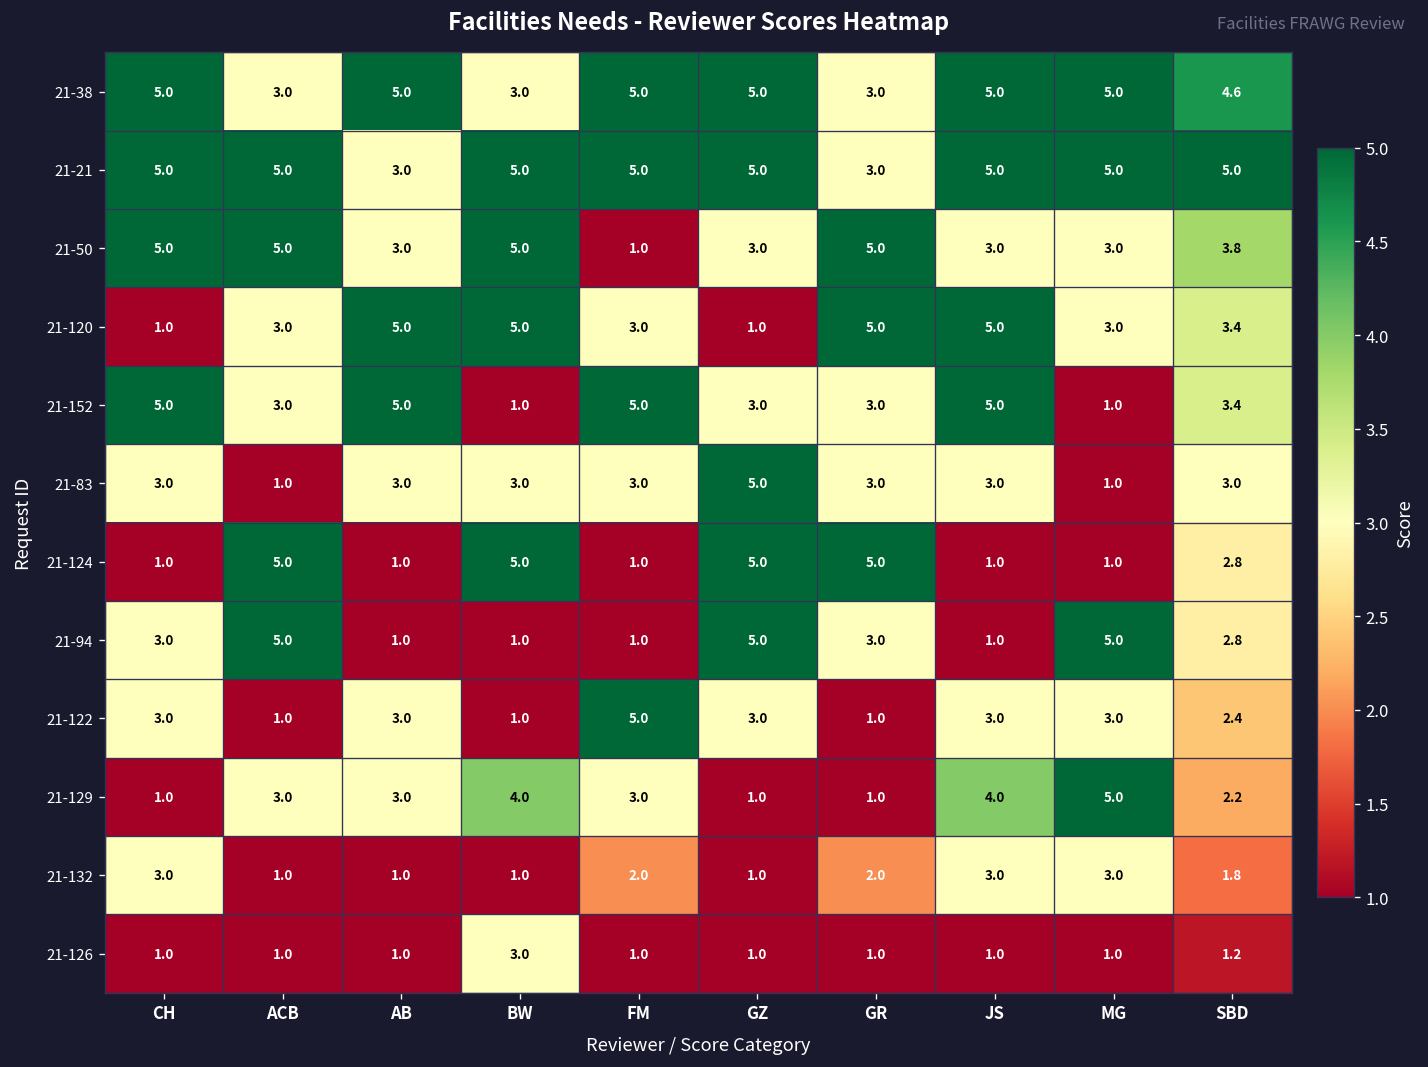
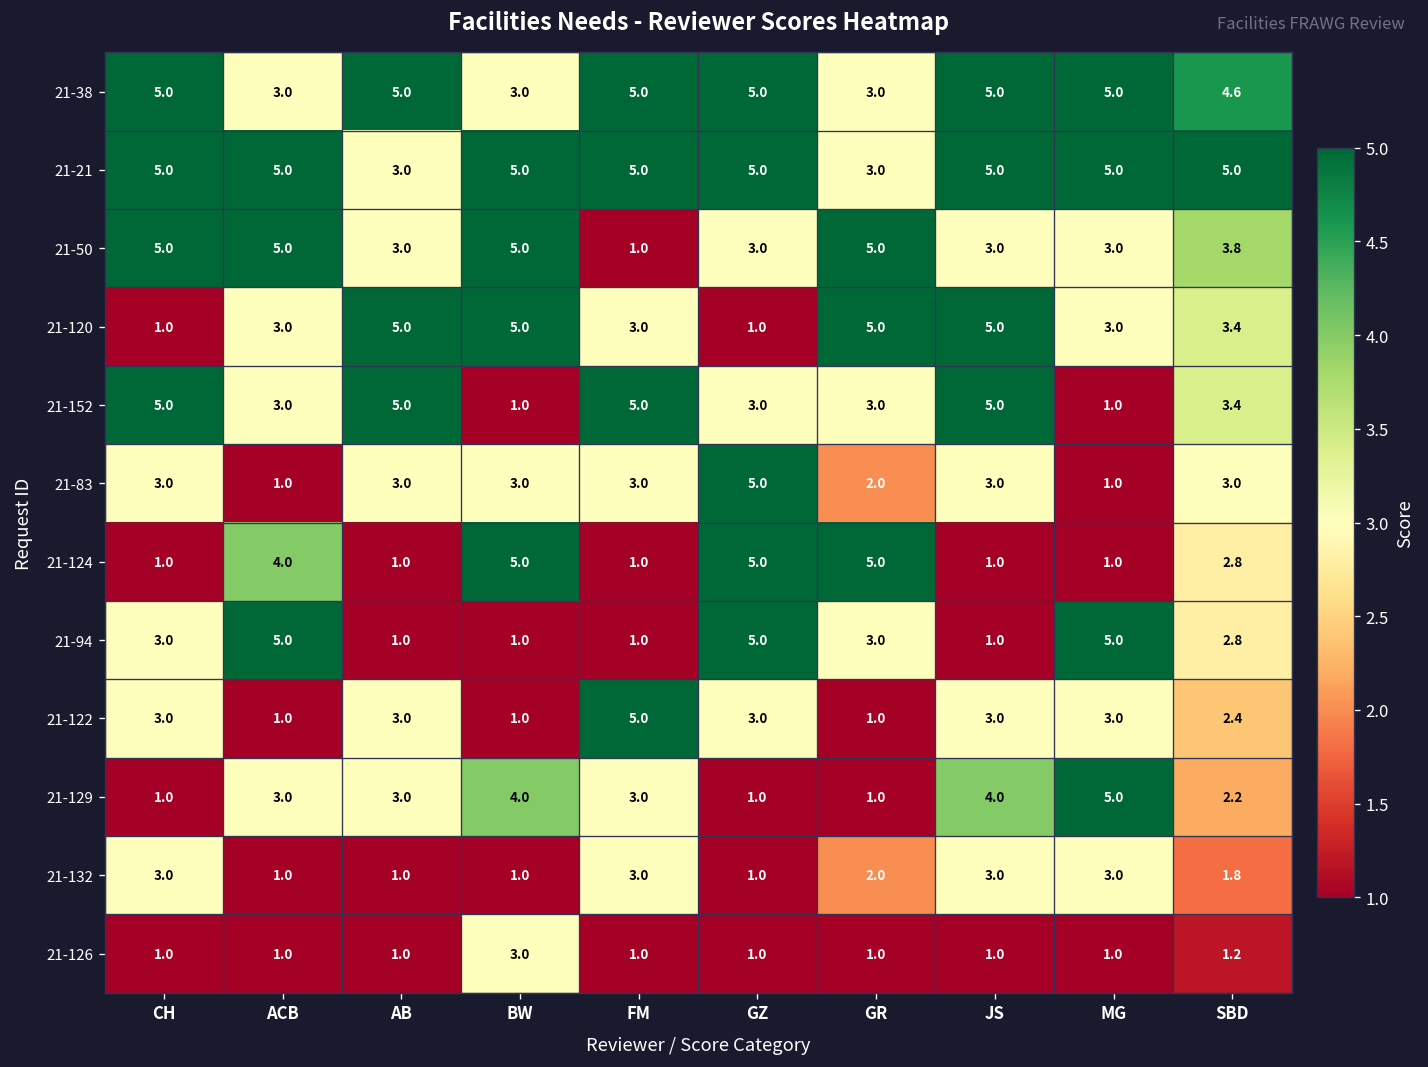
  {
    "21-38": {
      "CH": 5.0,
      "ACB": 3.0,
      "AB": 5.0,
      "BW": 3.0,
      "FM": 5.0,
      "GZ": 5.0,
      "GR": 3.0,
      "JS": 5.0,
      "MG": 5.0,
      "SBD": 4.6
    },
    "21-21": {
      "CH": 5.0,
      "ACB": 5.0,
      "AB": 3.0,
      "BW": 5.0,
      "FM": 5.0,
      "GZ": 5.0,
      "GR": 3.0,
      "JS": 5.0,
      "MG": 5.0,
      "SBD": 5.0
    },
    "21-50": {
      "CH": 5.0,
      "ACB": 5.0,
      "AB": 3.0,
      "BW": 5.0,
      "FM": 1.0,
      "GZ": 3.0,
      "GR": 5.0,
      "JS": 3.0,
      "MG": 3.0,
      "SBD": 3.8
    },
    "21-120": {
      "CH": 1.0,
      "ACB": 3.0,
      "AB": 5.0,
      "BW": 5.0,
      "FM": 3.0,
      "GZ": 1.0,
      "GR": 5.0,
      "JS": 5.0,
      "MG": 3.0,
      "SBD": 3.4
    },
    "21-152": {
      "CH": 5.0,
      "ACB": 3.0,
      "AB": 5.0,
      "BW": 1.0,
      "FM": 5.0,
      "GZ": 3.0,
      "GR": 3.0,
      "JS": 5.0,
      "MG": 1.0,
      "SBD": 3.4
    },
    "21-83": {
      "CH": 3.0,
      "ACB": 1.0,
      "AB": 3.0,
      "BW": 3.0,
      "FM": 3.0,
      "GZ": 5.0,
-     "GR": 3.0,
+     "GR": 2.0,
      "JS": 3.0,
      "MG": 1.0,
      "SBD": 3.0
    },
    "21-124": {
      "CH": 1.0,
-     "ACB": 5.0,
+     "ACB": 4.0,
      "AB": 1.0,
      "BW": 5.0,
      "FM": 1.0,
      "GZ": 5.0,
      "GR": 5.0,
      "JS": 1.0,
      "MG": 1.0,
      "SBD": 2.8
    },
    "21-94": {
      "CH": 3.0,
      "ACB": 5.0,
      "AB": 1.0,
      "BW": 1.0,
      "FM": 1.0,
      "GZ": 5.0,
      "GR": 3.0,
      "JS": 1.0,
      "MG": 5.0,
      "SBD": 2.8
    },
    "21-122": {
      "CH": 3.0,
      "ACB": 1.0,
      "AB": 3.0,
      "BW": 1.0,
      "FM": 5.0,
      "GZ": 3.0,
      "GR": 1.0,
      "JS": 3.0,
      "MG": 3.0,
      "SBD": 2.4
    },
    "21-129": {
      "CH": 1.0,
      "ACB": 3.0,
      "AB": 3.0,
      "BW": 4.0,
      "FM": 3.0,
      "GZ": 1.0,
      "GR": 1.0,
      "JS": 4.0,
      "MG": 5.0,
      "SBD": 2.2
    },
    "21-132": {
      "CH": 3.0,
      "ACB": 1.0,
      "AB": 1.0,
      "BW": 1.0,
-     "FM": 2.0,
+     "FM": 3.0,
      "GZ": 1.0,
      "GR": 2.0,
      "JS": 3.0,
      "MG": 3.0,
      "SBD": 1.8
    },
    "21-126": {
      "CH": 1.0,
      "ACB": 1.0,
      "AB": 1.0,
      "BW": 3.0,
      "FM": 1.0,
      "GZ": 1.0,
      "GR": 1.0,
      "JS": 1.0,
      "MG": 1.0,
      "SBD": 1.2
    }
  }
